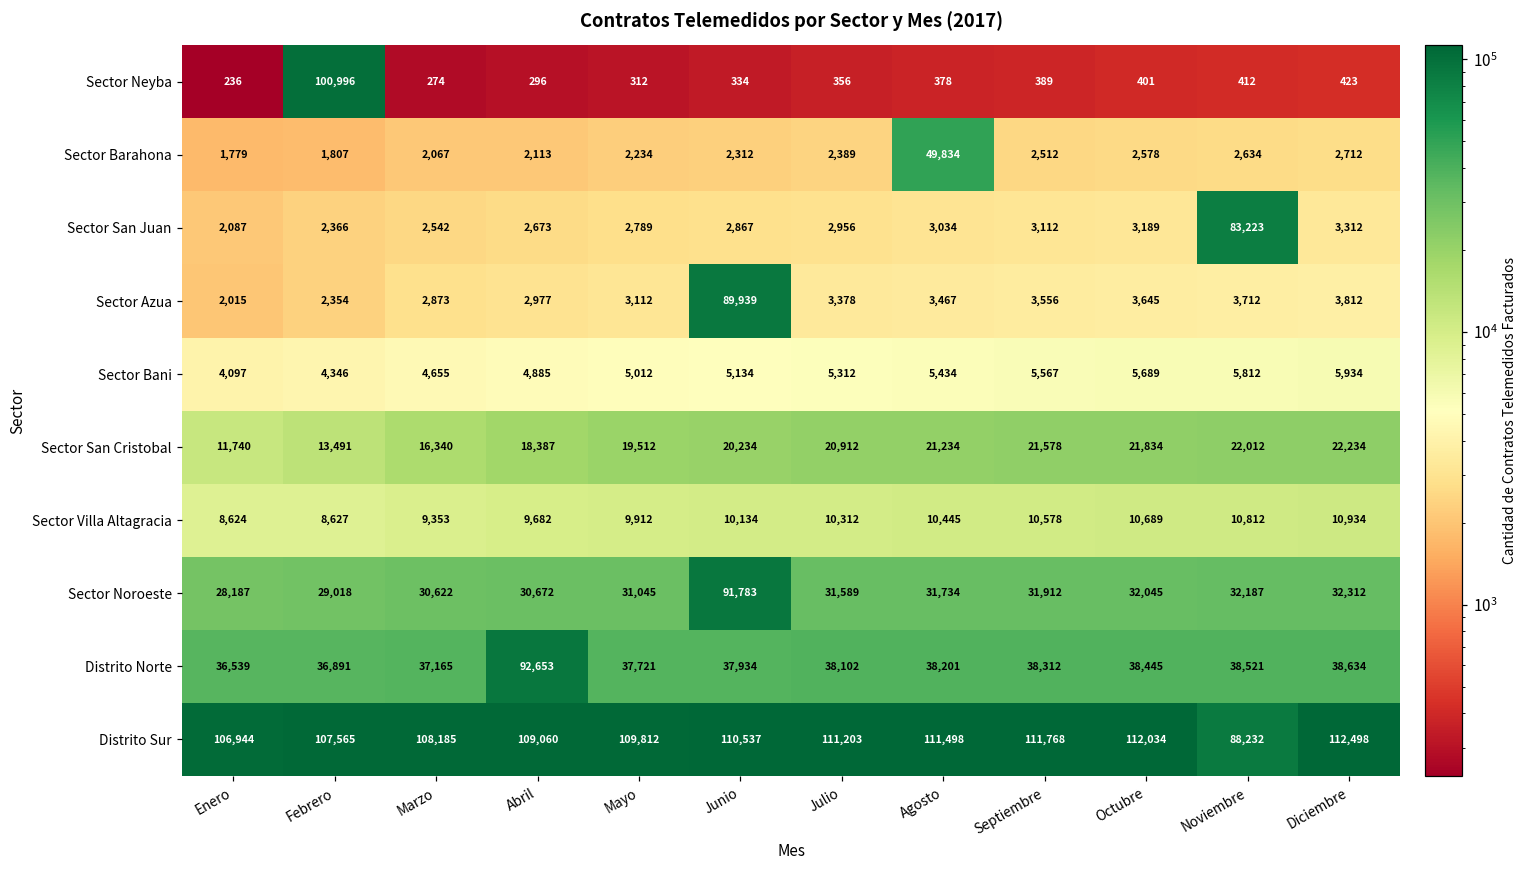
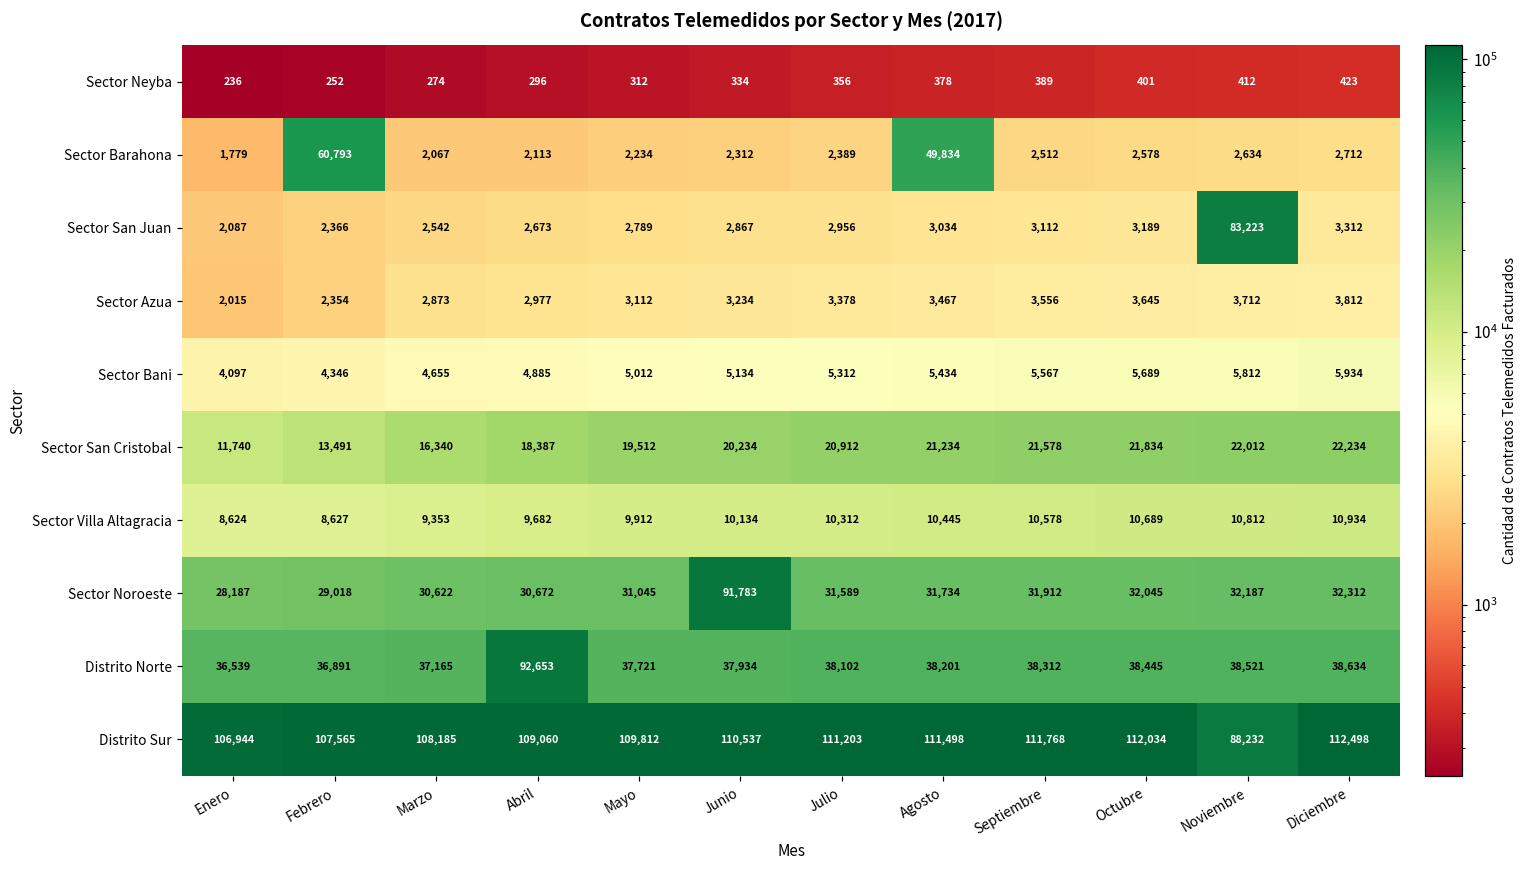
  {
    "Sector Neyba": {
      "Enero": "236",
-     "Febrero": "100,996",
+     "Febrero": "252",
      "Marzo": "274",
      "Abril": "296",
      "Mayo": "312",
      "Junio": "334",
      "Julio": "356",
      "Agosto": "378",
      "Septiembre": "389",
      "Octubre": "401",
      "Noviembre": "412",
      "Diciembre": "423"
    },
    "Sector Barahona": {
      "Enero": "1,779",
-     "Febrero": "1,807",
+     "Febrero": "60,793",
      "Marzo": "2,067",
      "Abril": "2,113",
      "Mayo": "2,234",
      "Junio": "2,312",
      "Julio": "2,389",
      "Agosto": "49,834",
      "Septiembre": "2,512",
      "Octubre": "2,578",
      "Noviembre": "2,634",
      "Diciembre": "2,712"
    },
    "Sector San Juan": {
      "Enero": "2,087",
      "Febrero": "2,366",
      "Marzo": "2,542",
      "Abril": "2,673",
      "Mayo": "2,789",
      "Junio": "2,867",
      "Julio": "2,956",
      "Agosto": "3,034",
      "Septiembre": "3,112",
      "Octubre": "3,189",
      "Noviembre": "83,223",
      "Diciembre": "3,312"
    },
    "Sector Azua": {
      "Enero": "2,015",
      "Febrero": "2,354",
      "Marzo": "2,873",
      "Abril": "2,977",
      "Mayo": "3,112",
-     "Junio": "89,939",
+     "Junio": "3,234",
      "Julio": "3,378",
      "Agosto": "3,467",
      "Septiembre": "3,556",
      "Octubre": "3,645",
      "Noviembre": "3,712",
      "Diciembre": "3,812"
    },
    "Sector Bani": {
      "Enero": "4,097",
      "Febrero": "4,346",
      "Marzo": "4,655",
      "Abril": "4,885",
      "Mayo": "5,012",
      "Junio": "5,134",
      "Julio": "5,312",
      "Agosto": "5,434",
      "Septiembre": "5,567",
      "Octubre": "5,689",
      "Noviembre": "5,812",
      "Diciembre": "5,934"
    },
    "Sector San Cristobal": {
      "Enero": "11,740",
      "Febrero": "13,491",
      "Marzo": "16,340",
      "Abril": "18,387",
      "Mayo": "19,512",
      "Junio": "20,234",
      "Julio": "20,912",
      "Agosto": "21,234",
      "Septiembre": "21,578",
      "Octubre": "21,834",
      "Noviembre": "22,012",
      "Diciembre": "22,234"
    },
    "Sector Villa Altagracia": {
      "Enero": "8,624",
      "Febrero": "8,627",
      "Marzo": "9,353",
      "Abril": "9,682",
      "Mayo": "9,912",
      "Junio": "10,134",
      "Julio": "10,312",
      "Agosto": "10,445",
      "Septiembre": "10,578",
      "Octubre": "10,689",
      "Noviembre": "10,812",
      "Diciembre": "10,934"
    },
    "Sector Noroeste": {
      "Enero": "28,187",
      "Febrero": "29,018",
      "Marzo": "30,622",
      "Abril": "30,672",
      "Mayo": "31,045",
      "Junio": "91,783",
      "Julio": "31,589",
      "Agosto": "31,734",
      "Septiembre": "31,912",
      "Octubre": "32,045",
      "Noviembre": "32,187",
      "Diciembre": "32,312"
    },
    "Distrito Norte": {
      "Enero": "36,539",
      "Febrero": "36,891",
      "Marzo": "37,165",
      "Abril": "92,653",
      "Mayo": "37,721",
      "Junio": "37,934",
      "Julio": "38,102",
      "Agosto": "38,201",
      "Septiembre": "38,312",
      "Octubre": "38,445",
      "Noviembre": "38,521",
      "Diciembre": "38,634"
    },
    "Distrito Sur": {
      "Enero": "106,944",
      "Febrero": "107,565",
      "Marzo": "108,185",
      "Abril": "109,060",
      "Mayo": "109,812",
      "Junio": "110,537",
      "Julio": "111,203",
      "Agosto": "111,498",
      "Septiembre": "111,768",
      "Octubre": "112,034",
      "Noviembre": "88,232",
      "Diciembre": "112,498"
    }
  }
